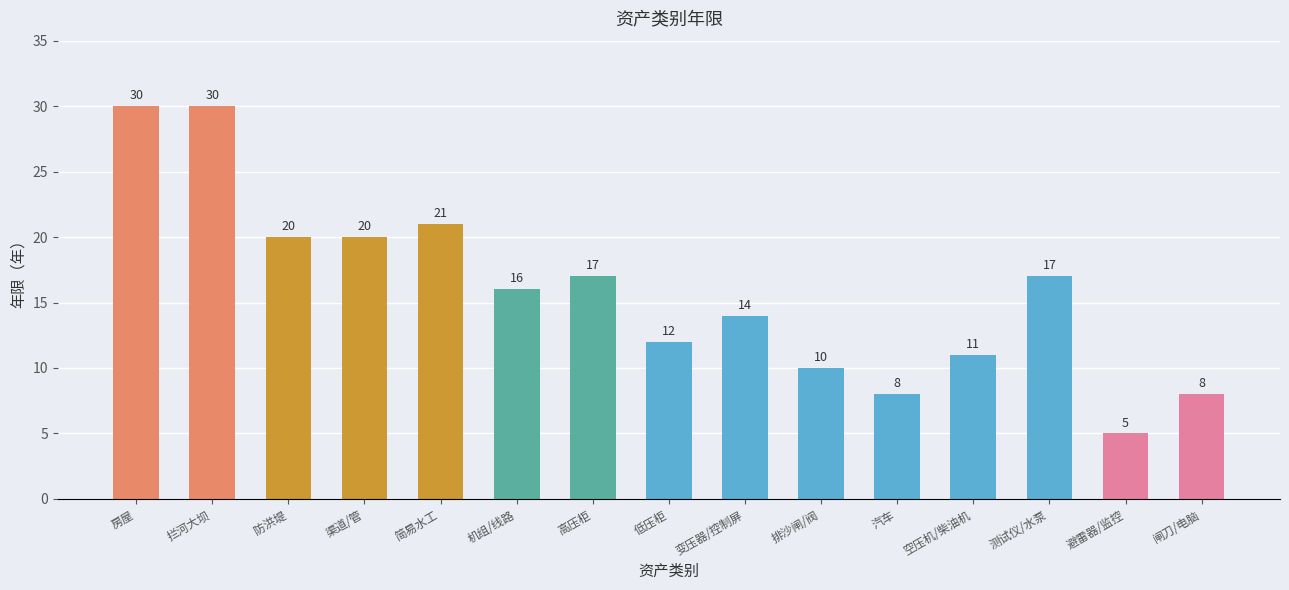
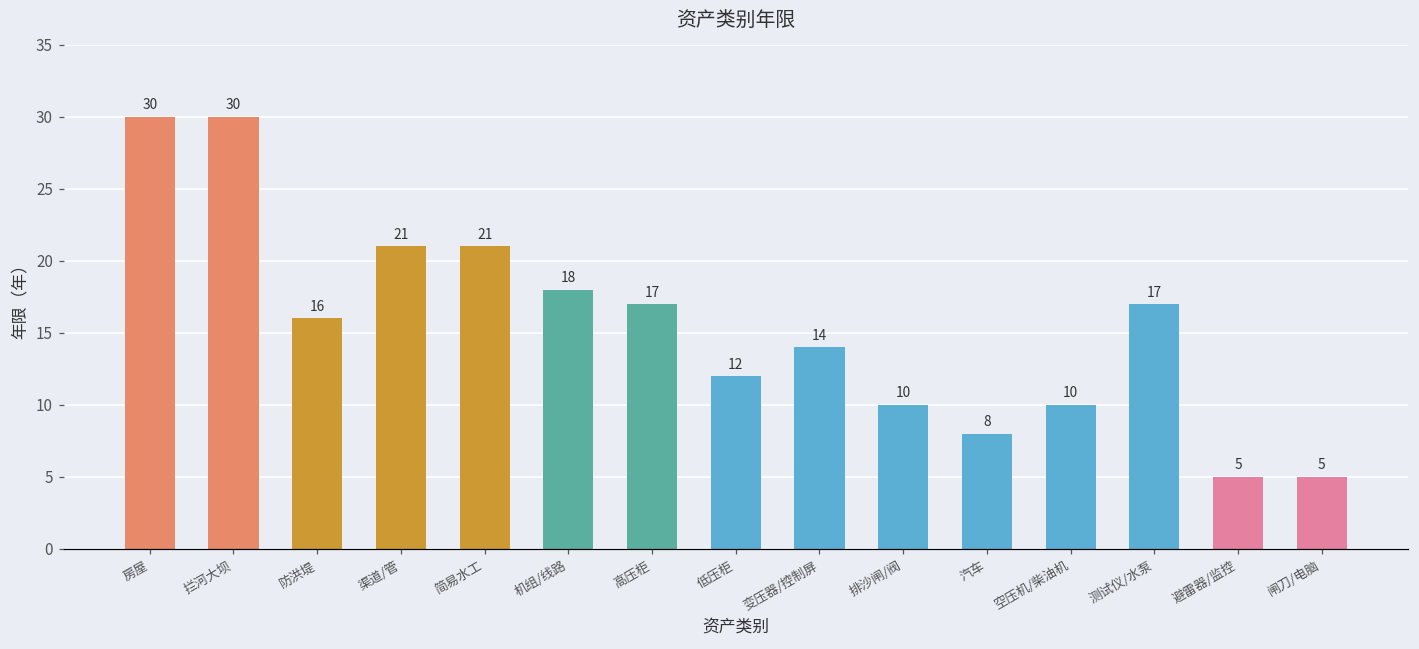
  {
    "房屋": 30,
    "拦河大坝": 30,
-   "防洪堤": 20,
-   "渠道/管": 20,
+   "防洪堤": 16,
+   "渠道/管": 21,
    "简易水工": 21,
-   "机组/线路": 16,
+   "机组/线路": 18,
    "高压柜": 17,
    "低压柜": 12,
    "变压器/控制屏": 14,
    "排沙闸/阀": 10,
    "汽车": 8,
-   "空压机/柴油机": 11,
+   "空压机/柴油机": 10,
    "测试仪/水泵": 17,
    "避雷器/监控": 5,
-   "闸刀/电脑": 8
+   "闸刀/电脑": 5
  }
